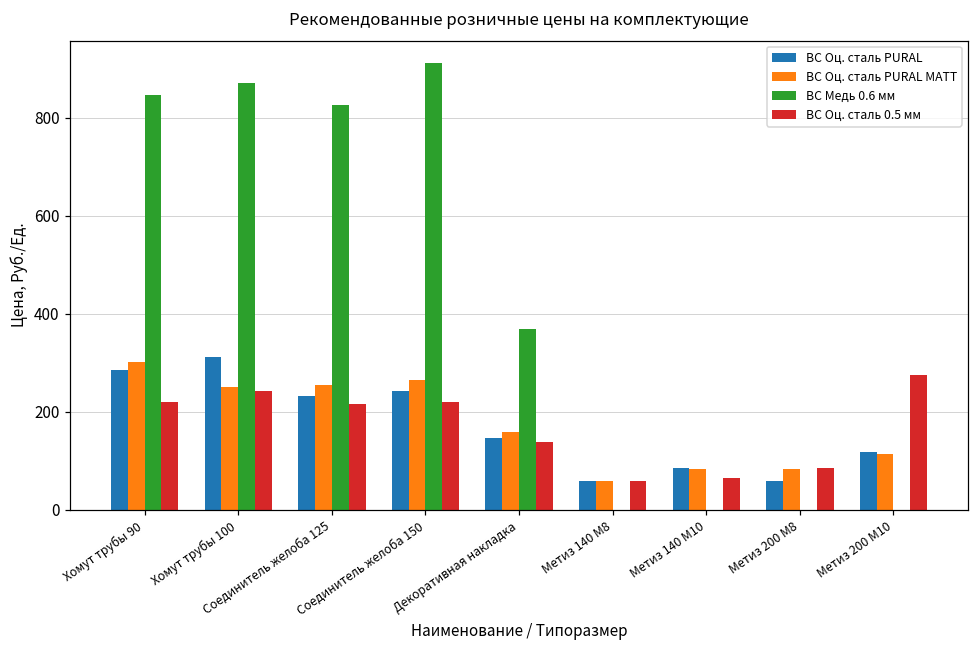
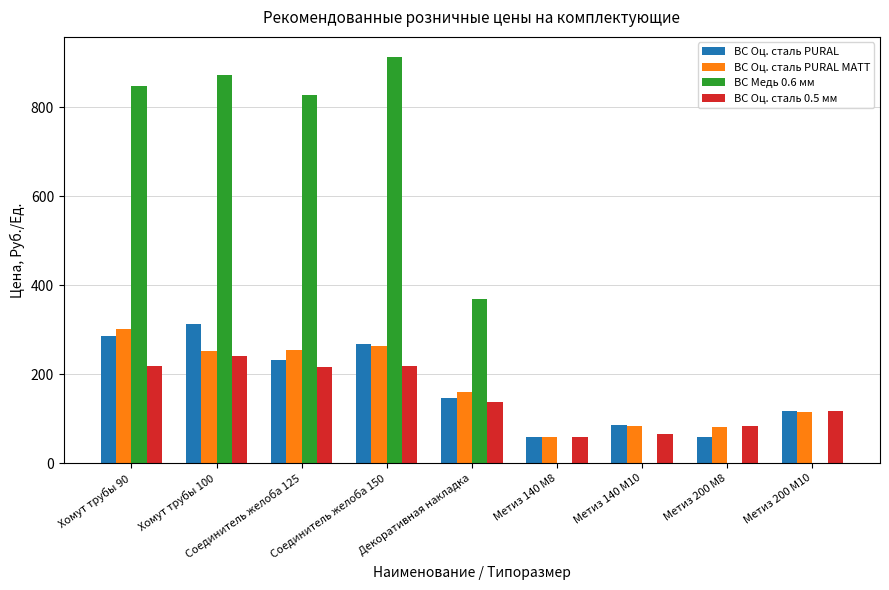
  {
    "ВС Оц. сталь PURAL": {
      "Хомут трубы 90": 290,
      "Хомут трубы 100": 310,
      "Соединитель желоба 125": 230,
-     "Соединитель желоба 150": 240,
+     "Соединитель желоба 150": 270,
      "Декоративная накладка": 150,
      "Метиз 140 М8": 60,
      "Метиз 140 М10": 90,
      "Метиз 200 М8": 60,
      "Метиз 200 М10": 120
    },
    "ВС Оц. сталь PURAL MATT": {
      "Хомут трубы 90": 300,
      "Хомут трубы 100": 250,
      "Соединитель желоба 125": 250,
      "Соединитель желоба 150": 260,
      "Декоративная накладка": 160,
      "Метиз 140 М8": 60,
      "Метиз 140 М10": 80,
      "Метиз 200 М8": 80,
      "Метиз 200 М10": 110
    },
    "ВС Оц. сталь 0.5 мм": {
      "Хомут трубы 90": 220,
      "Хомут трубы 100": 240,
      "Соединитель желоба 125": 220,
      "Соединитель желоба 150": 220,
      "Декоративная накладка": 140,
      "Метиз 140 М8": 60,
      "Метиз 140 М10": 70,
      "Метиз 200 М8": 80,
-     "Метиз 200 М10": 270
+     "Метиз 200 М10": 120
    }
  }
